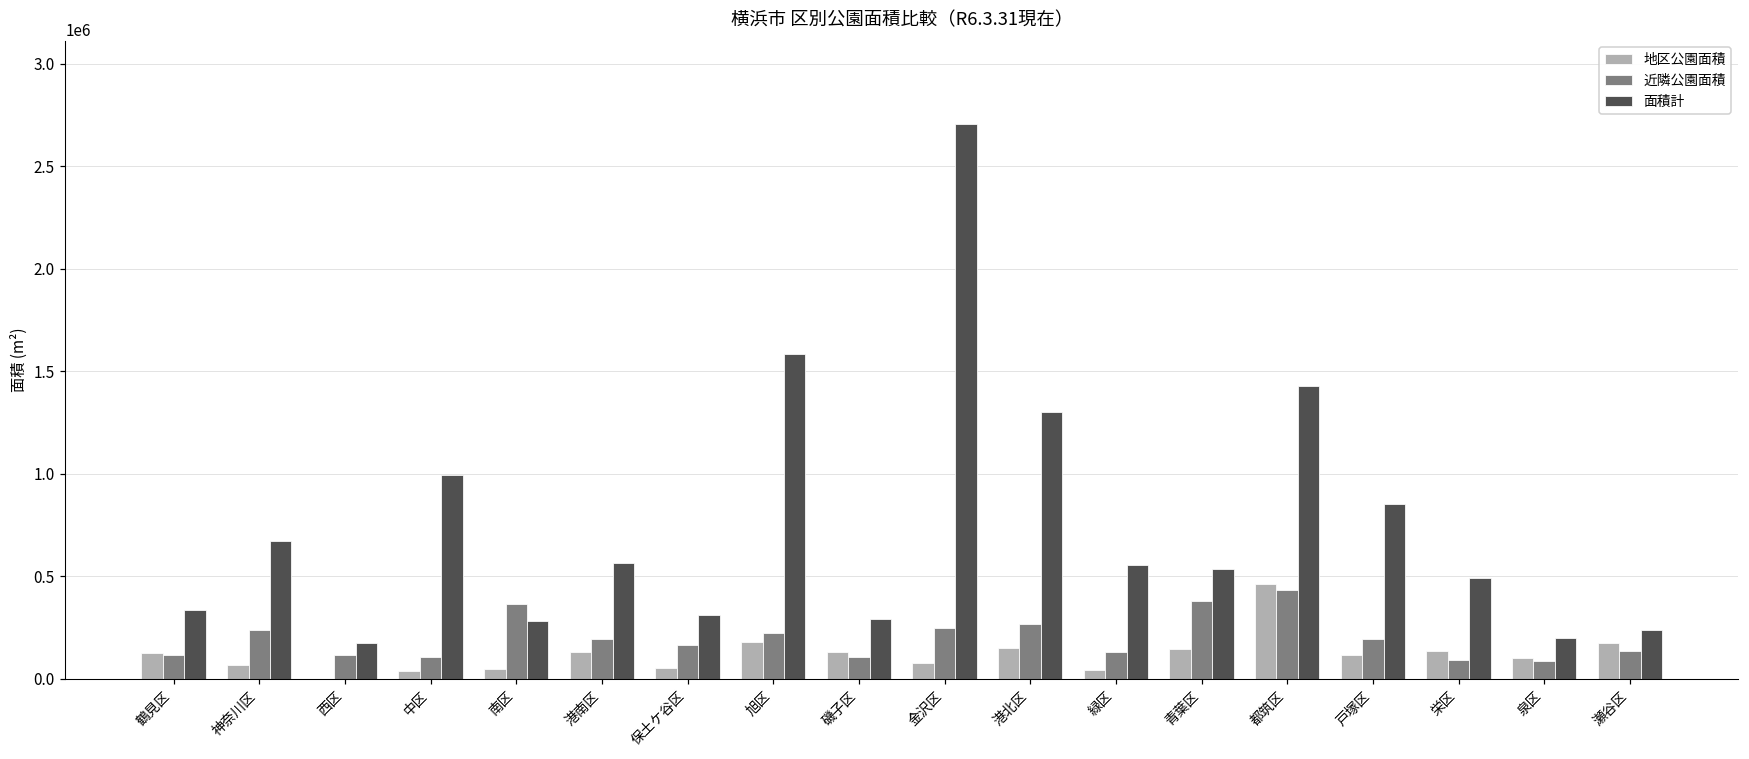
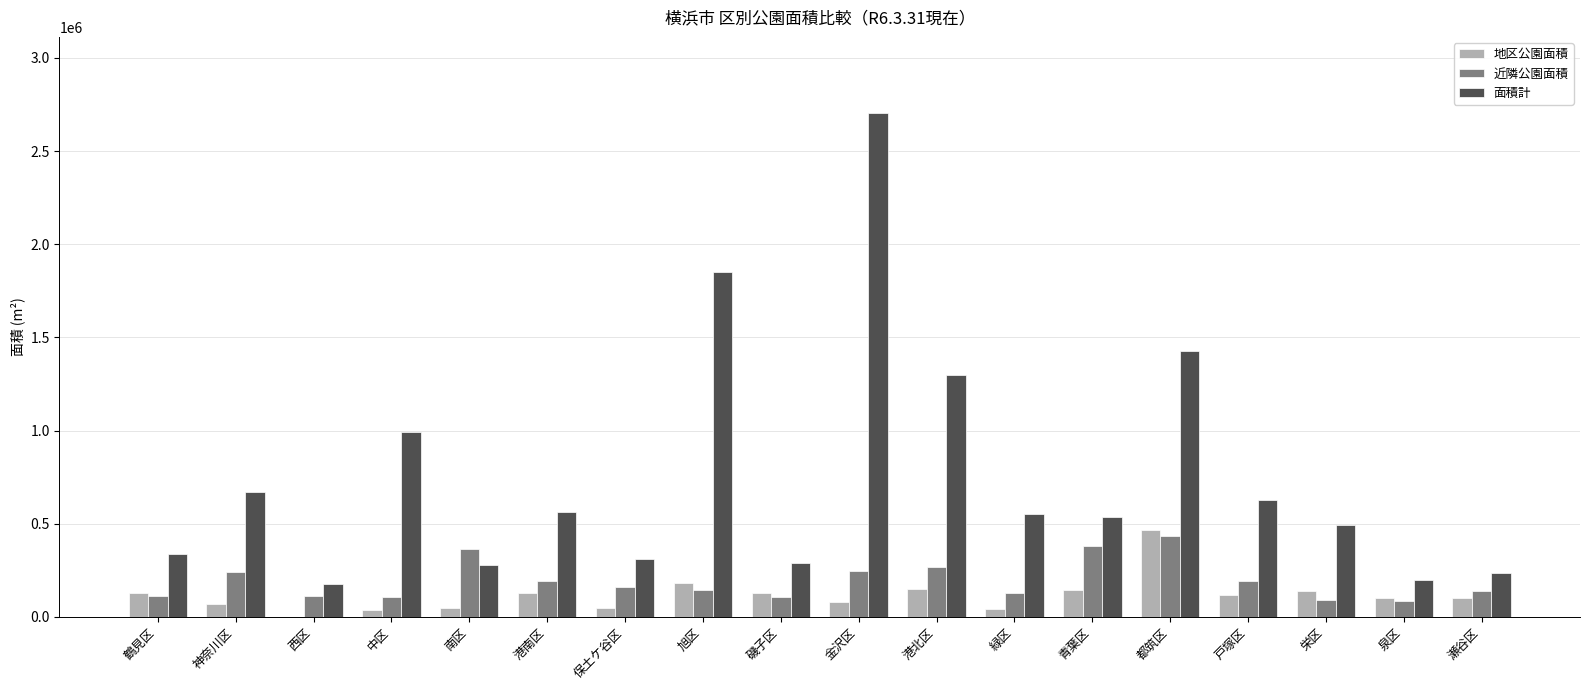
  {
    "地区公園面積": {
      "鶴見区": 130000,
      "神奈川区": 70000,
      "西区": 0,
      "中区": 40000,
      "南区": 50000,
      "港南区": 130000,
      "保土ケ谷区": 50000,
      "旭区": 180000,
      "磯子区": 130000,
      "金沢区": 80000,
      "港北区": 150000,
      "緑区": 40000,
      "青葉区": 140000,
      "都筑区": 460000,
      "戸塚区": 120000,
      "栄区": 140000,
      "泉区": 100000,
-     "瀬谷区": 170000
+     "瀬谷区": 100000
    },
    "近隣公園面積": {
      "鶴見区": 110000,
      "神奈川区": 240000,
      "西区": 110000,
      "中区": 100000,
      "南区": 360000,
      "港南区": 190000,
      "保土ケ谷区": 160000,
-     "旭区": 220000,
+     "旭区": 140000,
      "磯子区": 110000,
      "金沢区": 250000,
      "港北区": 270000,
      "緑区": 130000,
      "青葉区": 380000,
      "都筑区": 430000,
      "戸塚区": 190000,
      "栄区": 90000,
      "泉区": 80000,
      "瀬谷区": 140000
    },
    "面積計": {
      "鶴見区": 340000,
      "神奈川区": 670000,
      "西区": 180000,
      "中区": 990000,
      "南区": 280000,
      "港南区": 570000,
      "保土ケ谷区": 310000,
-     "旭区": 1580000,
+     "旭区": 1850000,
      "磯子区": 290000,
      "金沢区": 2710000,
      "港北区": 1300000,
      "緑区": 550000,
      "青葉区": 540000,
      "都筑区": 1430000,
-     "戸塚区": 850000,
+     "戸塚区": 630000,
      "栄区": 490000,
      "泉区": 200000,
      "瀬谷区": 240000
    }
  }
